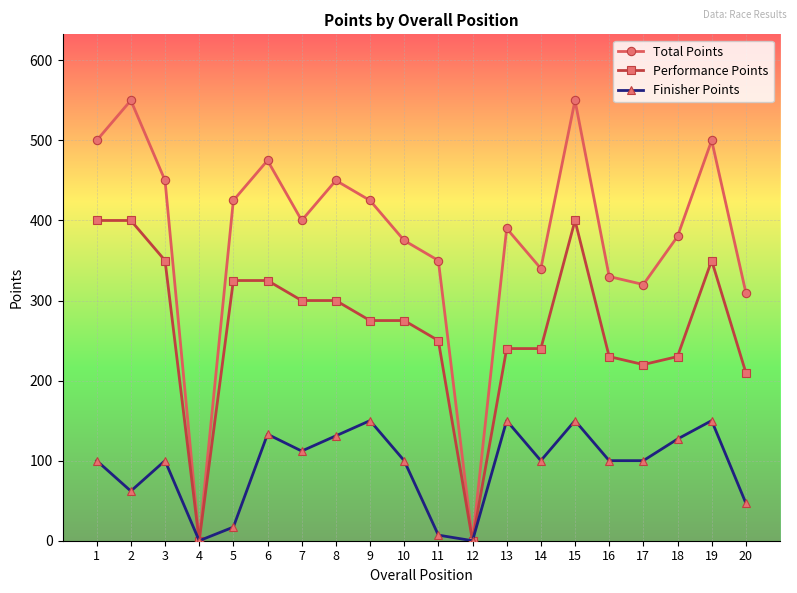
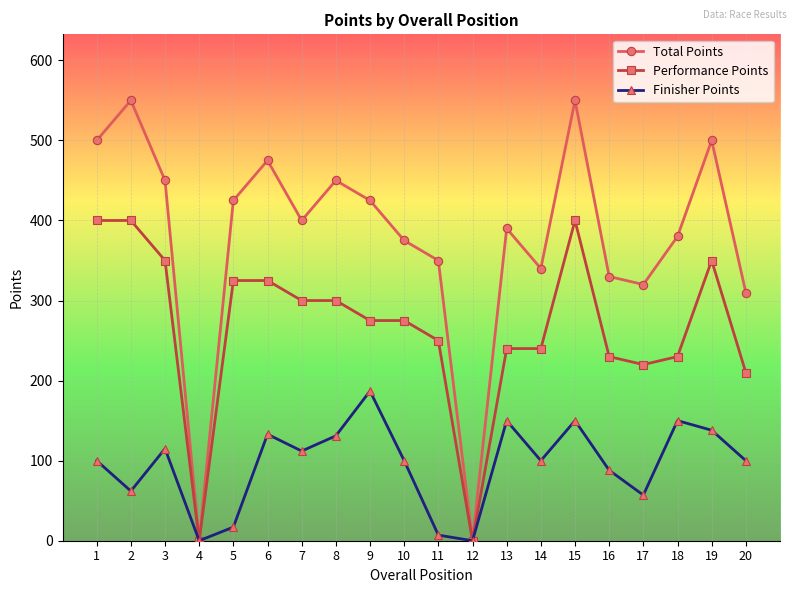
  {
    "Finisher Points": {
      "1": 100,
      "2": 60,
-     "3": 100,
+     "3": 120,
      "5": 20,
      "6": 130,
      "7": 110,
      "8": 130,
-     "9": 150,
+     "9": 190,
      "10": 100,
      "11": 10,
      "13": 150,
      "14": 100,
      "15": 150,
-     "16": 100,
-     "17": 100,
-     "18": 130,
-     "19": 150,
-     "20": 50
+     "16": 90,
+     "17": 60,
+     "18": 150,
+     "19": 140,
+     "20": 100
    }
  }
